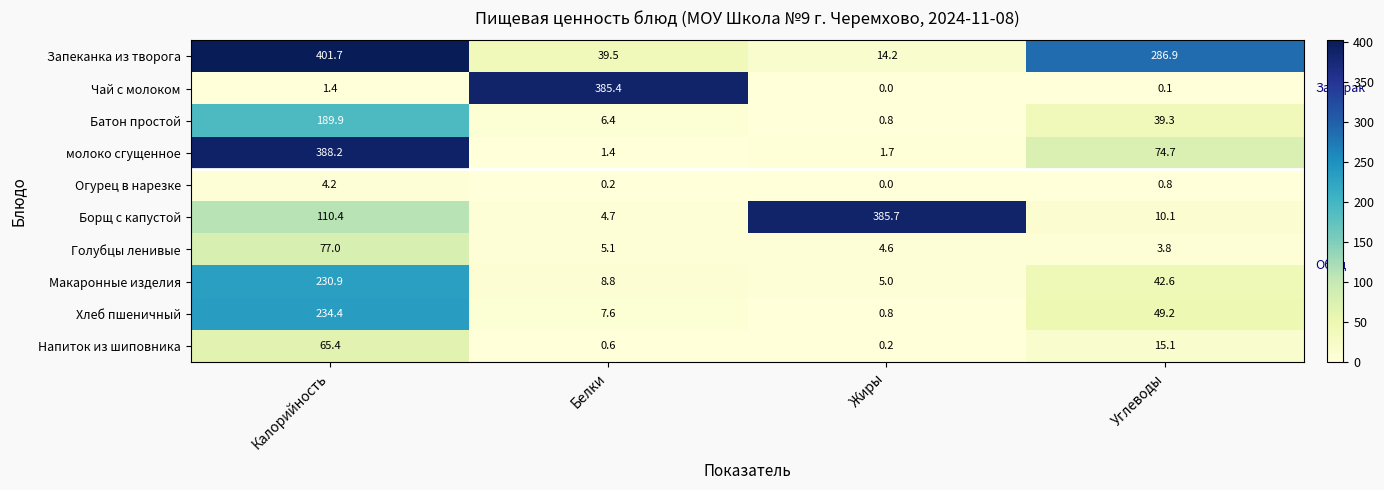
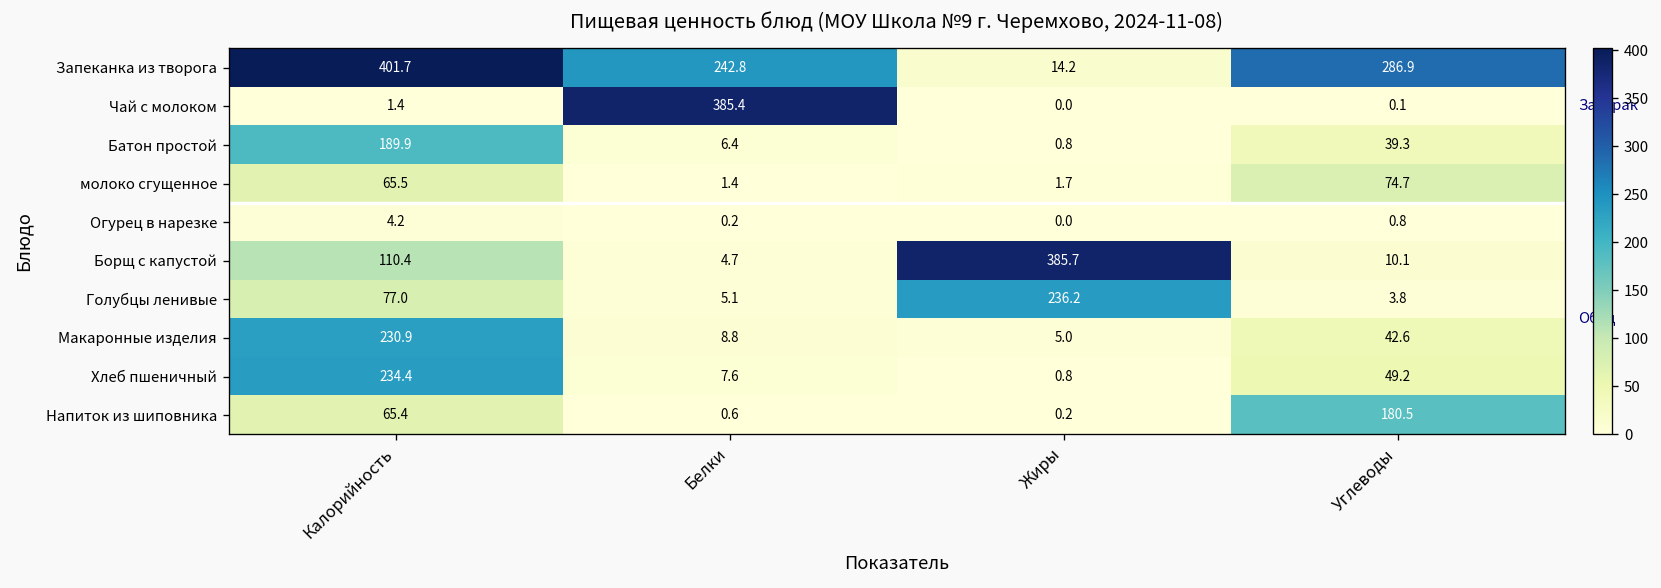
  {
    "Запеканка из творога": {
      "Калорийность": 401.7,
-     "Белки": 39.5,
+     "Белки": 242.8,
      "Жиры": 14.2,
      "Углеводы": 286.9
    },
    "Чай с молоком": {
      "Калорийность": 1.4,
      "Белки": 385.4,
      "Жиры": 0.0,
      "Углеводы": 0.1
    },
    "Батон простой": {
      "Калорийность": 189.9,
      "Белки": 6.4,
      "Жиры": 0.8,
      "Углеводы": 39.3
    },
    "молоко сгущенное": {
-     "Калорийность": 388.2,
+     "Калорийность": 65.5,
      "Белки": 1.4,
      "Жиры": 1.7,
      "Углеводы": 74.7
    },
    "Огурец в нарезке": {
      "Калорийность": 4.2,
      "Белки": 0.2,
      "Жиры": 0.0,
      "Углеводы": 0.8
    },
    "Борщ с капустой": {
      "Калорийность": 110.4,
      "Белки": 4.7,
      "Жиры": 385.7,
      "Углеводы": 10.1
    },
    "Голубцы ленивые": {
      "Калорийность": 77.0,
      "Белки": 5.1,
-     "Жиры": 4.6,
+     "Жиры": 236.2,
      "Углеводы": 3.8
    },
    "Макаронные изделия": {
      "Калорийность": 230.9,
      "Белки": 8.8,
      "Жиры": 5.0,
      "Углеводы": 42.6
    },
    "Хлеб пшеничный": {
      "Калорийность": 234.4,
      "Белки": 7.6,
      "Жиры": 0.8,
      "Углеводы": 49.2
    },
    "Напиток из шиповника": {
      "Калорийность": 65.4,
      "Белки": 0.6,
      "Жиры": 0.2,
-     "Углеводы": 15.1
+     "Углеводы": 180.5
    }
  }
